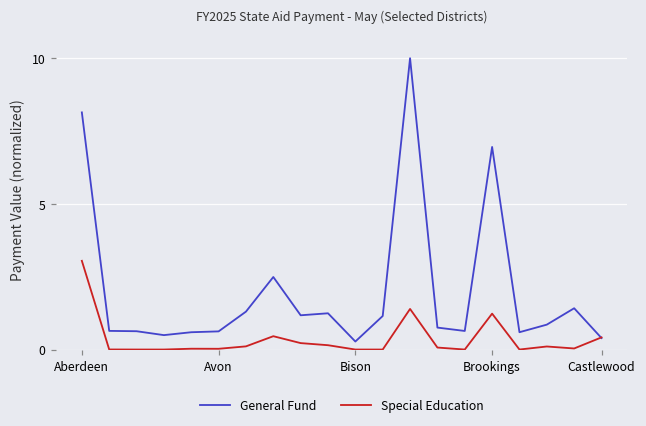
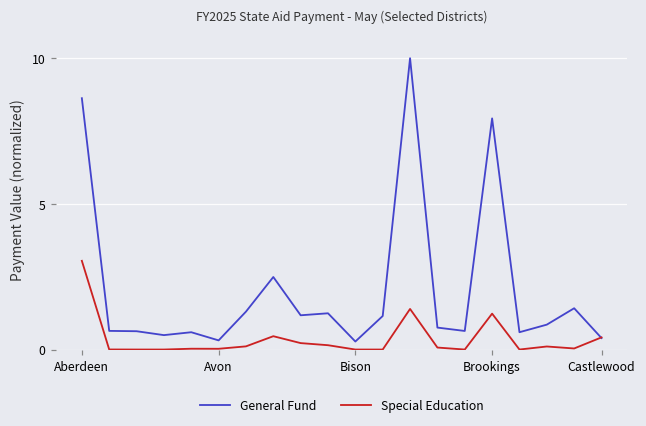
  {
    "General Fund": {
-     "Aberdeen": 8.1,
-     "Avon": 0.6,
+     "Aberdeen": 8.6,
+     "Avon": 0.3,
      "Bison": 0.3,
-     "Brookings": 7.0
+     "Brookings": 7.9
    },
    "Special Education": {
      "Aberdeen": 3.0,
      "Avon": 0.0,
      "Bison": 0.0,
      "Brookings": 1.2
    }
  }
